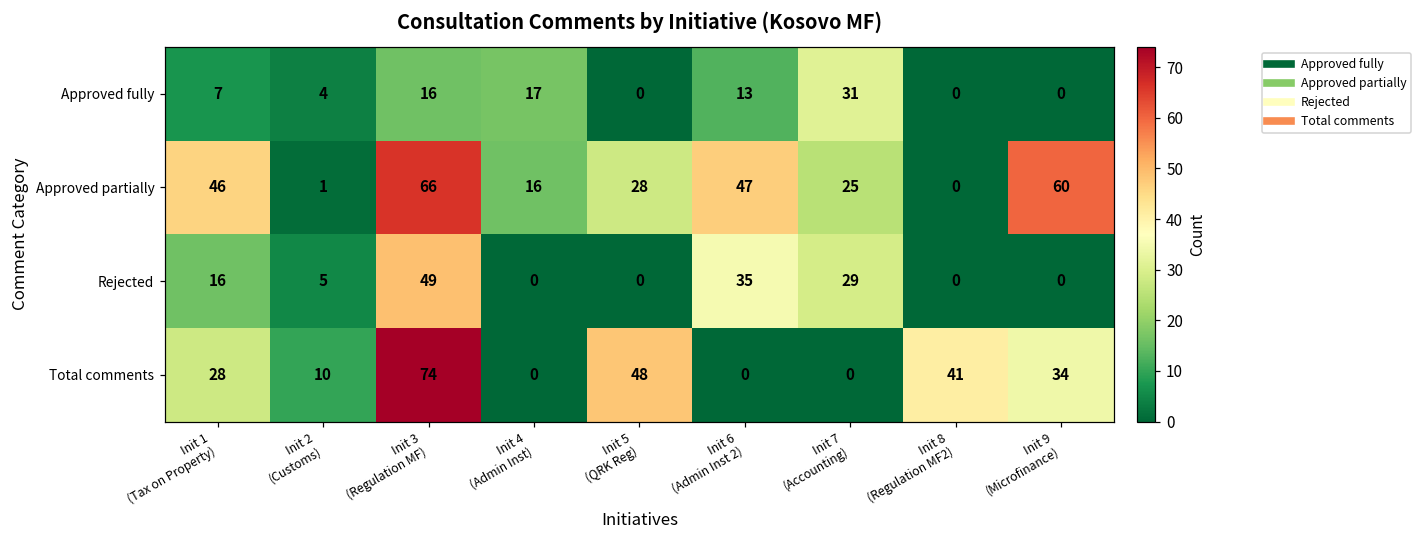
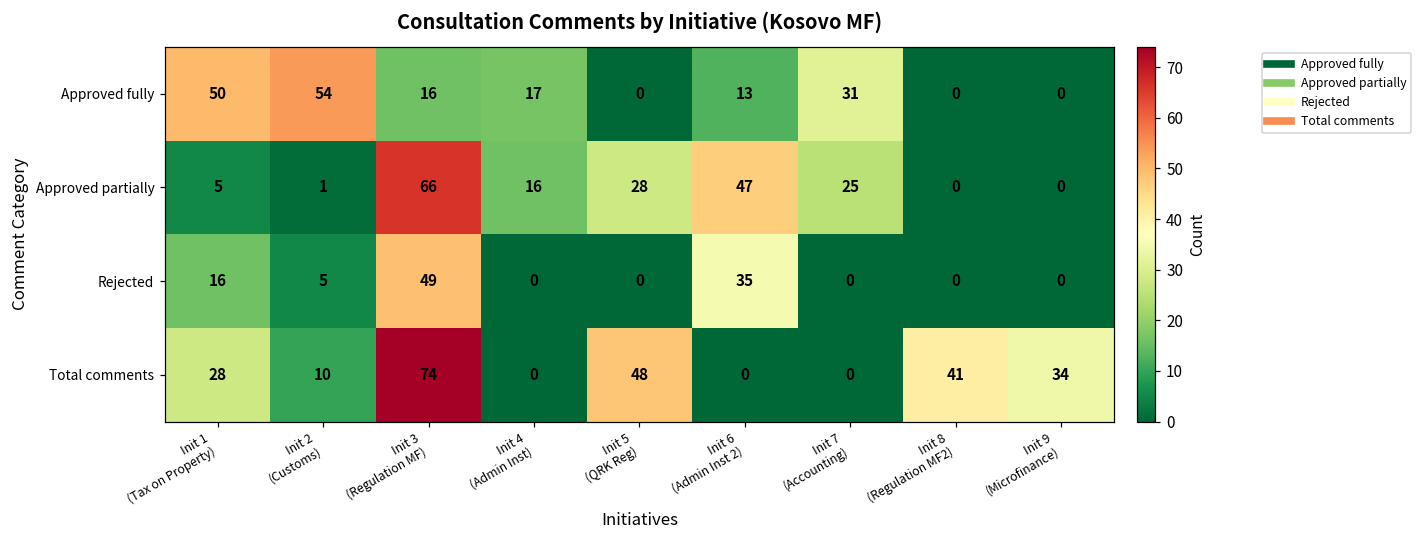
  {
    "Approved fully": {
-     "Init 1 (Tax on Property)": 7,
-     "Init 2 (Customs)": 4,
+     "Init 1 (Tax on Property)": 50,
+     "Init 2 (Customs)": 54,
      "Init 3 (Regulation MF)": 16,
      "Init 4 (Admin Inst)": 17,
      "Init 5 (QRK Reg)": 0,
      "Init 6 (Admin Inst 2)": 13,
      "Init 7 (Accounting)": 31,
      "Init 8 (Regulation MF2)": 0,
      "Init 9 (Microfinance)": 0
    },
    "Approved partially": {
-     "Init 1 (Tax on Property)": 46,
+     "Init 1 (Tax on Property)": 5,
      "Init 2 (Customs)": 1,
      "Init 3 (Regulation MF)": 66,
      "Init 4 (Admin Inst)": 16,
      "Init 5 (QRK Reg)": 28,
      "Init 6 (Admin Inst 2)": 47,
      "Init 7 (Accounting)": 25,
      "Init 8 (Regulation MF2)": 0,
-     "Init 9 (Microfinance)": 60
+     "Init 9 (Microfinance)": 0
    },
    "Rejected": {
      "Init 1 (Tax on Property)": 16,
      "Init 2 (Customs)": 5,
      "Init 3 (Regulation MF)": 49,
      "Init 4 (Admin Inst)": 0,
      "Init 5 (QRK Reg)": 0,
      "Init 6 (Admin Inst 2)": 35,
-     "Init 7 (Accounting)": 29,
+     "Init 7 (Accounting)": 0,
      "Init 8 (Regulation MF2)": 0,
      "Init 9 (Microfinance)": 0
    },
    "Total comments": {
      "Init 1 (Tax on Property)": 28,
      "Init 2 (Customs)": 10,
      "Init 3 (Regulation MF)": 74,
      "Init 4 (Admin Inst)": 0,
      "Init 5 (QRK Reg)": 48,
      "Init 6 (Admin Inst 2)": 0,
      "Init 7 (Accounting)": 0,
      "Init 8 (Regulation MF2)": 41,
      "Init 9 (Microfinance)": 34
    }
  }
